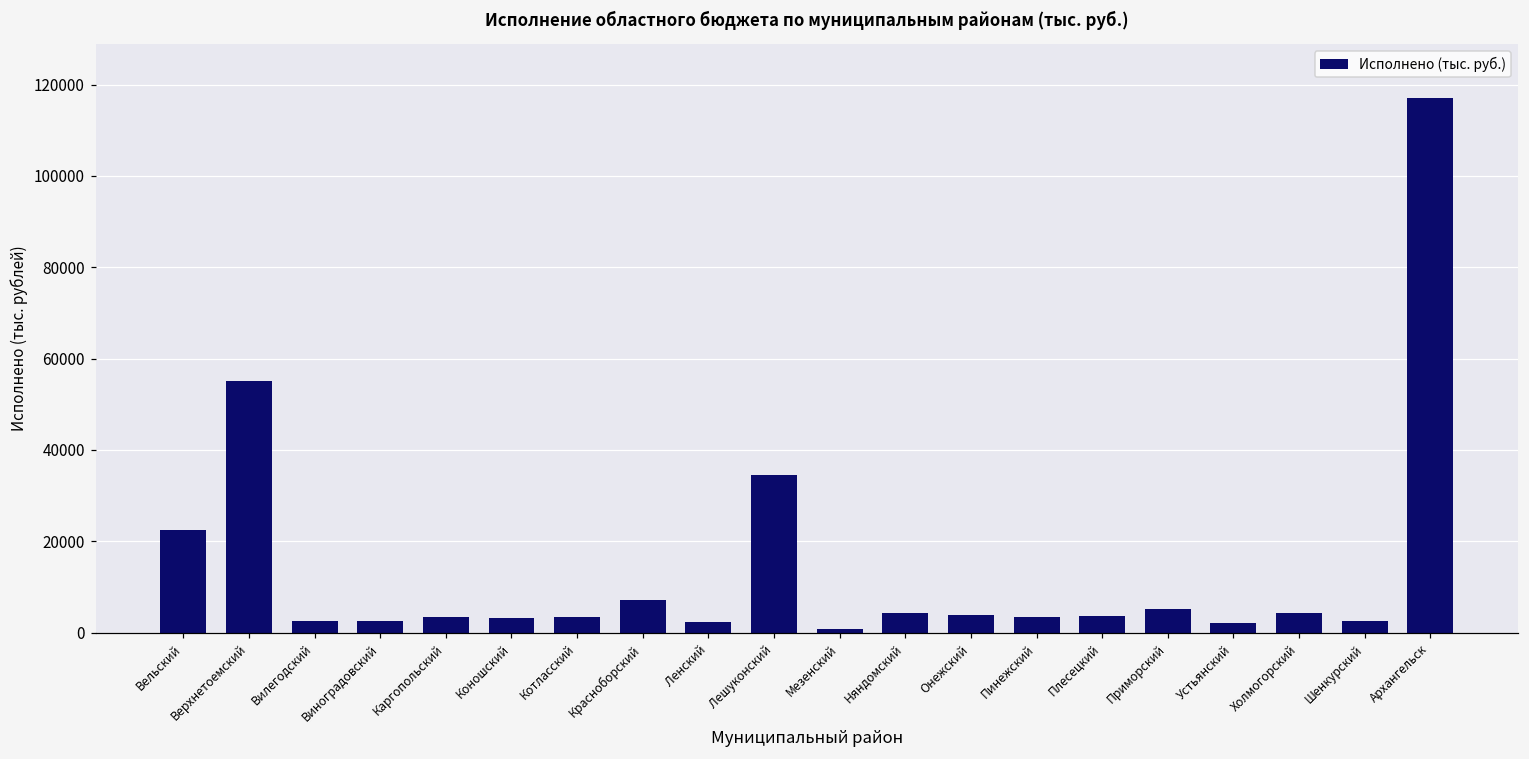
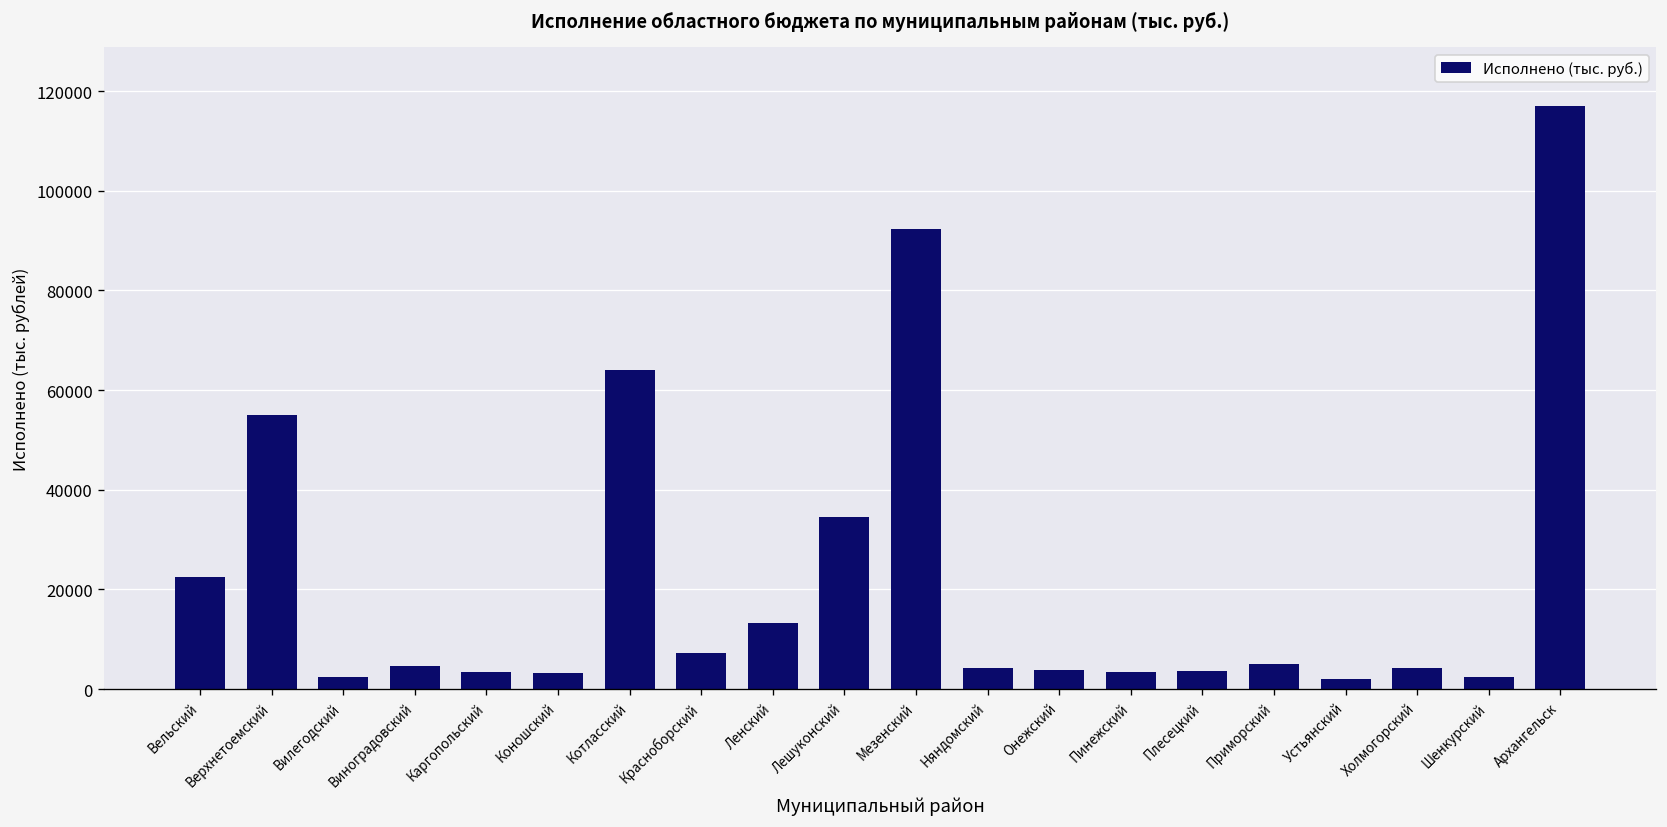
  {
    "Вельский": 23000,
    "Верхнетоемский": 55000,
    "Вилегодский": 2000,
-   "Виноградовский": 3000,
+   "Виноградовский": 5000,
    "Каргопольский": 3000,
    "Коношский": 3000,
-   "Котласский": 3000,
+   "Котласский": 64000,
    "Красноборский": 7000,
-   "Ленский": 2000,
+   "Ленский": 13000,
    "Лешуконский": 34000,
-   "Мезенский": 1000,
+   "Мезенский": 92000,
    "Няндомский": 4000,
    "Онежский": 4000,
    "Пинежский": 3000,
    "Плесецкий": 4000,
    "Приморский": 5000,
    "Устьянский": 2000,
    "Холмогорский": 4000,
    "Шенкурский": 2000,
    "Архангельск": 117000
  }
